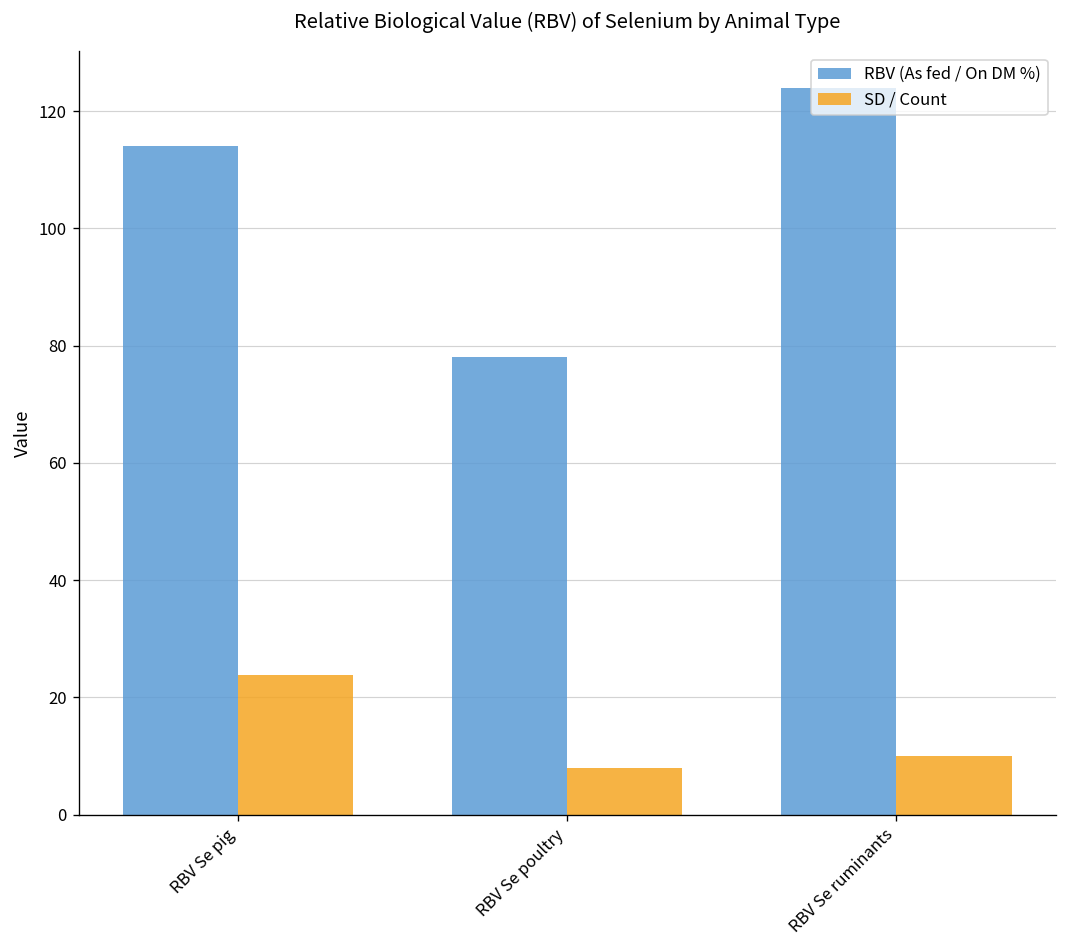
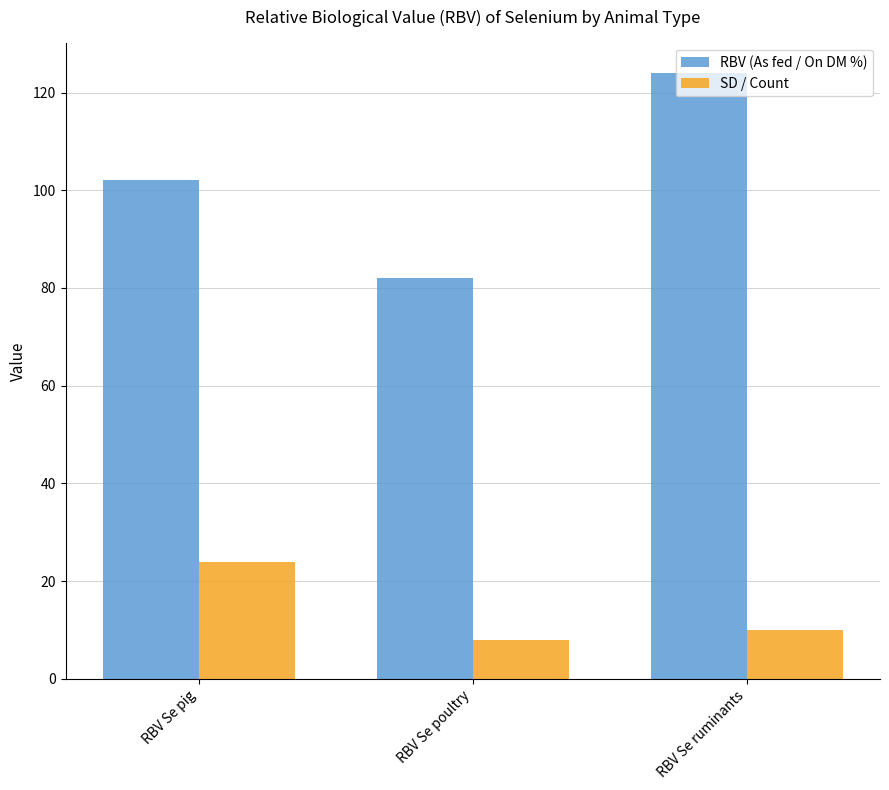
  {
    "RBV (As fed / On DM %)": {
-     "RBV Se pig": 114,
-     "RBV Se poultry": 78
+     "RBV Se pig": 102,
+     "RBV Se poultry": 82
    },
    "SD / Count": {
      "RBV Se pig": 24,
      "RBV Se poultry": 8,
      "RBV Se ruminants": 10
    }
  }
